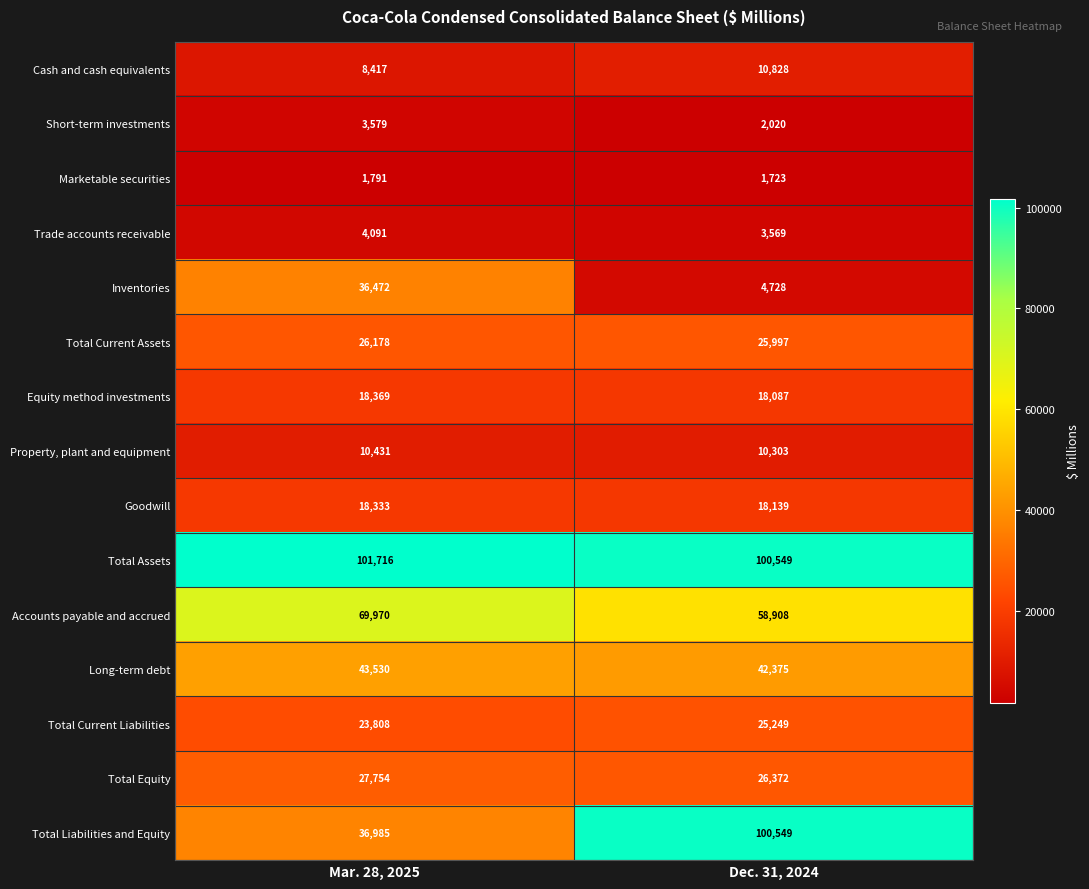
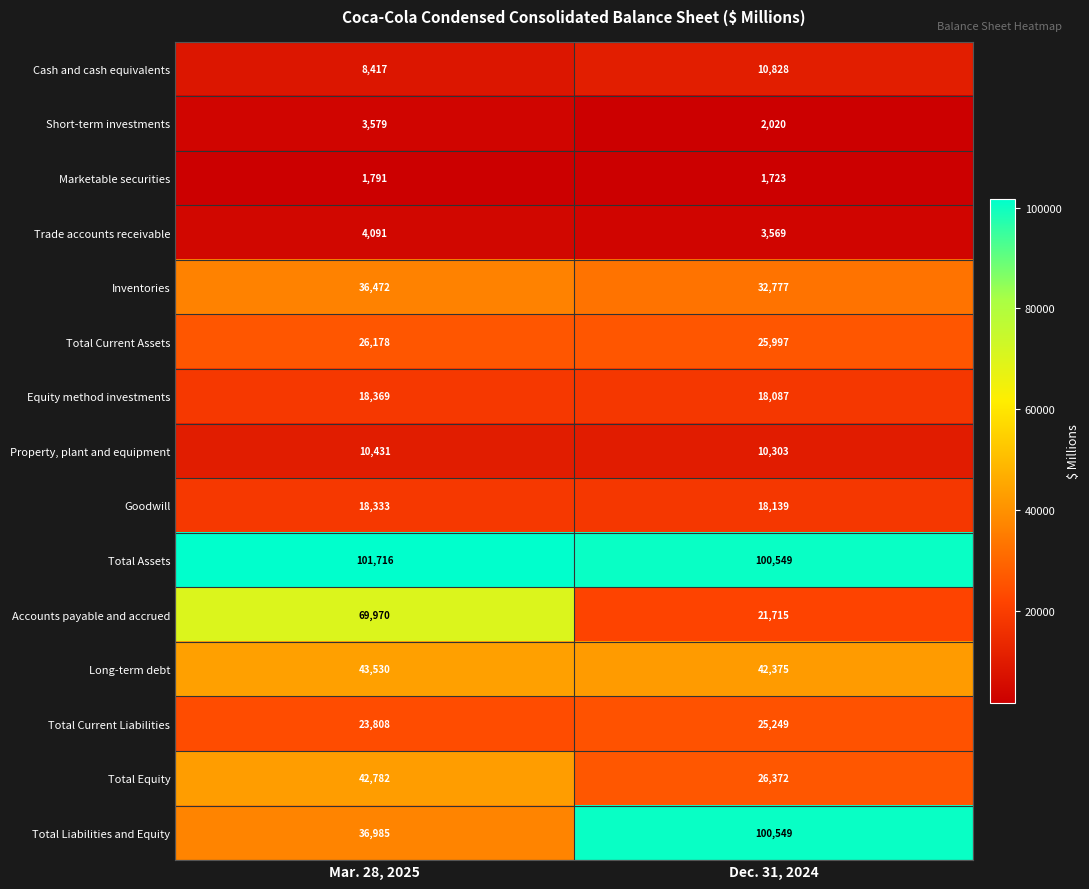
  {
    "Cash and cash equivalents": {
      "Mar. 28, 2025": "8,417",
      "Dec. 31, 2024": "10,828"
    },
    "Short-term investments": {
      "Mar. 28, 2025": "3,579",
      "Dec. 31, 2024": "2,020"
    },
    "Marketable securities": {
      "Mar. 28, 2025": "1,791",
      "Dec. 31, 2024": "1,723"
    },
    "Trade accounts receivable": {
      "Mar. 28, 2025": "4,091",
      "Dec. 31, 2024": "3,569"
    },
    "Inventories": {
      "Mar. 28, 2025": "36,472",
-     "Dec. 31, 2024": "4,728"
+     "Dec. 31, 2024": "32,777"
    },
    "Total Current Assets": {
      "Mar. 28, 2025": "26,178",
      "Dec. 31, 2024": "25,997"
    },
    "Equity method investments": {
      "Mar. 28, 2025": "18,369",
      "Dec. 31, 2024": "18,087"
    },
    "Property, plant and equipment": {
      "Mar. 28, 2025": "10,431",
      "Dec. 31, 2024": "10,303"
    },
    "Goodwill": {
      "Mar. 28, 2025": "18,333",
      "Dec. 31, 2024": "18,139"
    },
    "Total Assets": {
      "Mar. 28, 2025": "101,716",
      "Dec. 31, 2024": "100,549"
    },
    "Accounts payable and accrued": {
      "Mar. 28, 2025": "69,970",
-     "Dec. 31, 2024": "58,908"
+     "Dec. 31, 2024": "21,715"
    },
    "Long-term debt": {
      "Mar. 28, 2025": "43,530",
      "Dec. 31, 2024": "42,375"
    },
    "Total Current Liabilities": {
      "Mar. 28, 2025": "23,808",
      "Dec. 31, 2024": "25,249"
    },
    "Total Equity": {
-     "Mar. 28, 2025": "27,754",
+     "Mar. 28, 2025": "42,782",
      "Dec. 31, 2024": "26,372"
    },
    "Total Liabilities and Equity": {
      "Mar. 28, 2025": "36,985",
      "Dec. 31, 2024": "100,549"
    }
  }
